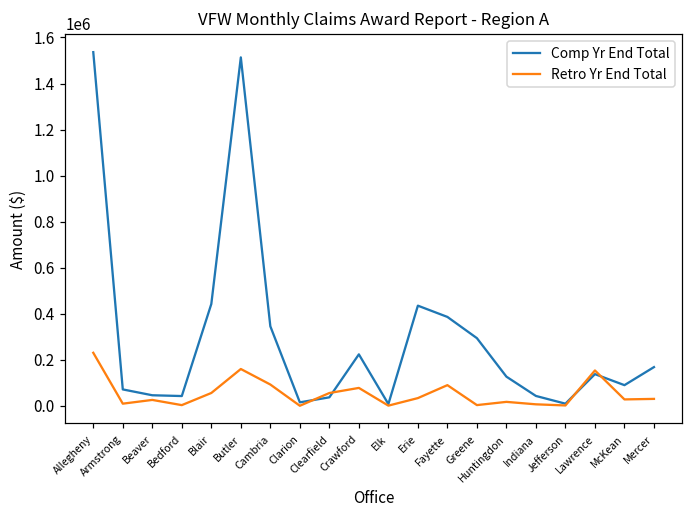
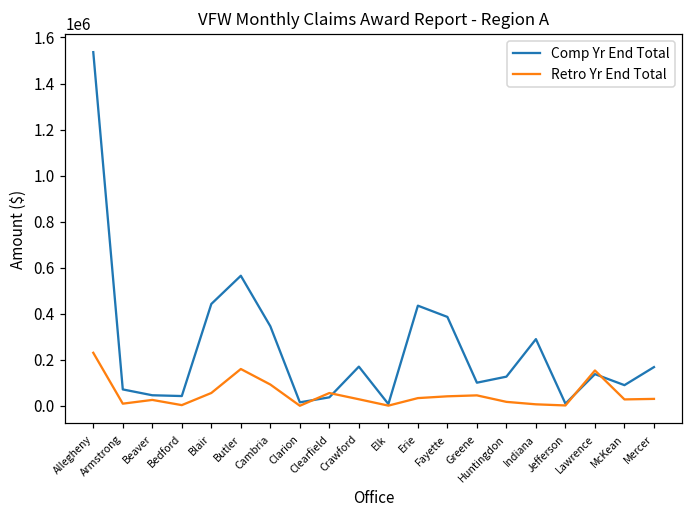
  {
    "Comp Yr End Total": {
      "Allegheny": 1540000,
      "Armstrong": 70000,
      "Beaver": 50000,
      "Bedford": 40000,
      "Blair": 440000,
-     "Butler": 1510000,
+     "Butler": 570000,
      "Cambria": 350000,
      "Clarion": 20000,
      "Clearfield": 40000,
-     "Crawford": 220000,
+     "Crawford": 170000,
      "Erie": 440000,
      "Fayette": 390000,
-     "Greene": 290000,
+     "Greene": 100000,
      "Huntingdon": 130000,
-     "Indiana": 40000,
+     "Indiana": 290000,
      "Lawrence": 140000,
      "McKean": 90000,
      "Mercer": 170000
    },
    "Retro Yr End Total": {
      "Allegheny": 230000,
      "Armstrong": 10000,
      "Beaver": 30000,
      "Bedford": 0,
      "Blair": 60000,
      "Butler": 160000,
      "Cambria": 90000,
      "Clarion": 0,
      "Clearfield": 60000,
-     "Crawford": 80000,
+     "Crawford": 30000,
      "Erie": 30000,
-     "Fayette": 90000,
-     "Greene": 0,
+     "Fayette": 40000,
+     "Greene": 50000,
      "Huntingdon": 20000,
      "Indiana": 10000,
      "Lawrence": 150000,
      "McKean": 30000,
      "Mercer": 30000
    }
  }
